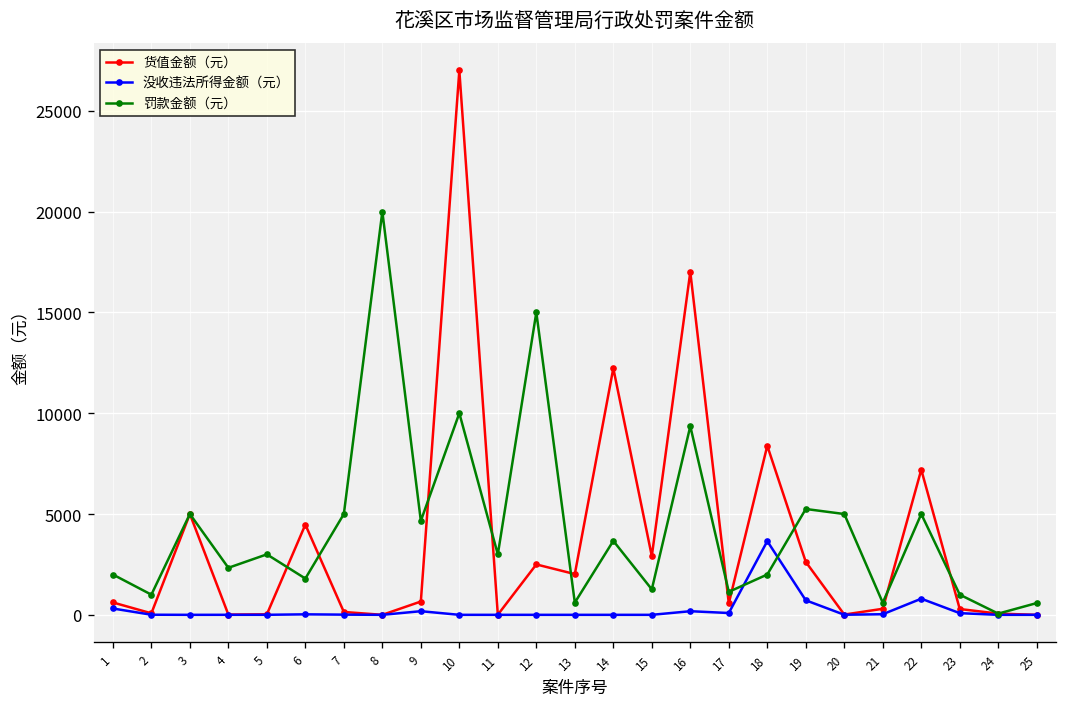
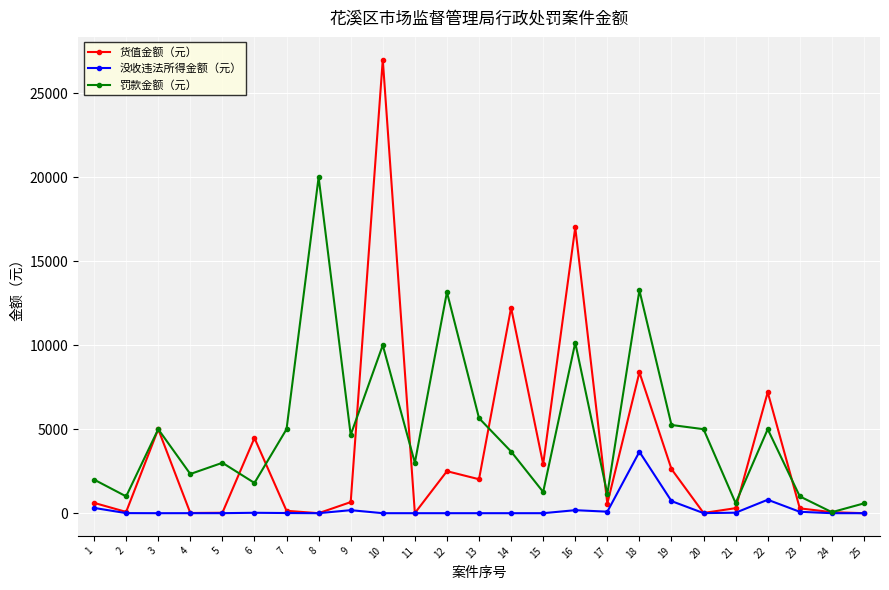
  {
    "货值金额（元）": {
      "1": 600,
      "6": 4500,
      "9": 700,
      "10": 27000,
      "12": 2500,
      "13": 2000,
      "14": 12200,
      "15": 2900,
      "16": 17000,
      "17": 600,
      "18": 8400,
      "19": 2600,
      "21": 300,
      "22": 7200,
      "23": 300
    },
    "没收违法所得金额（元）": {
      "1": 300,
      "3": 0,
      "6": 0,
      "9": 200,
      "10": 0,
      "12": 0,
      "13": 0,
      "14": 0,
      "15": 0,
      "16": 200,
      "17": 100,
      "18": 3700,
      "19": 700,
      "21": 0,
      "22": 800,
      "23": 100
    },
    "罚款金额（元）": {
      "1": 2000,
      "2": 1000,
      "4": 2300,
      "5": 3000,
      "6": 1800,
      "7": 5000,
      "8": 20000,
      "9": 4700,
      "10": 10000,
      "11": 3000,
-     "12": 15000,
-     "13": 600,
+     "12": 13200,
+     "13": 5700,
      "14": 3700,
      "15": 1300,
-     "16": 9400,
+     "16": 10100,
      "17": 1100,
-     "18": 2000,
+     "18": 13300,
      "19": 5300,
      "20": 5000,
      "21": 600,
      "22": 5000,
      "23": 1000,
      "25": 600
    }
  }
